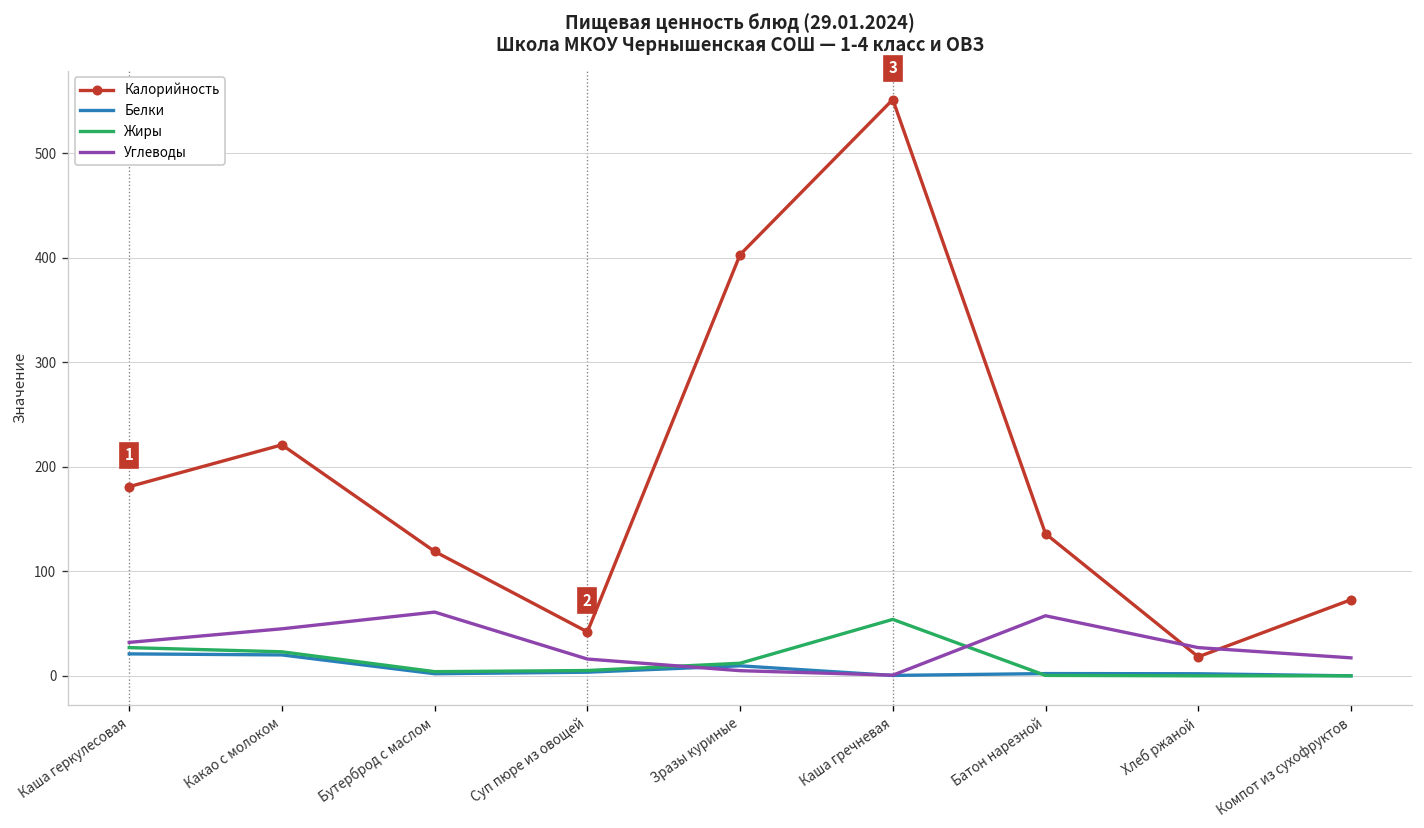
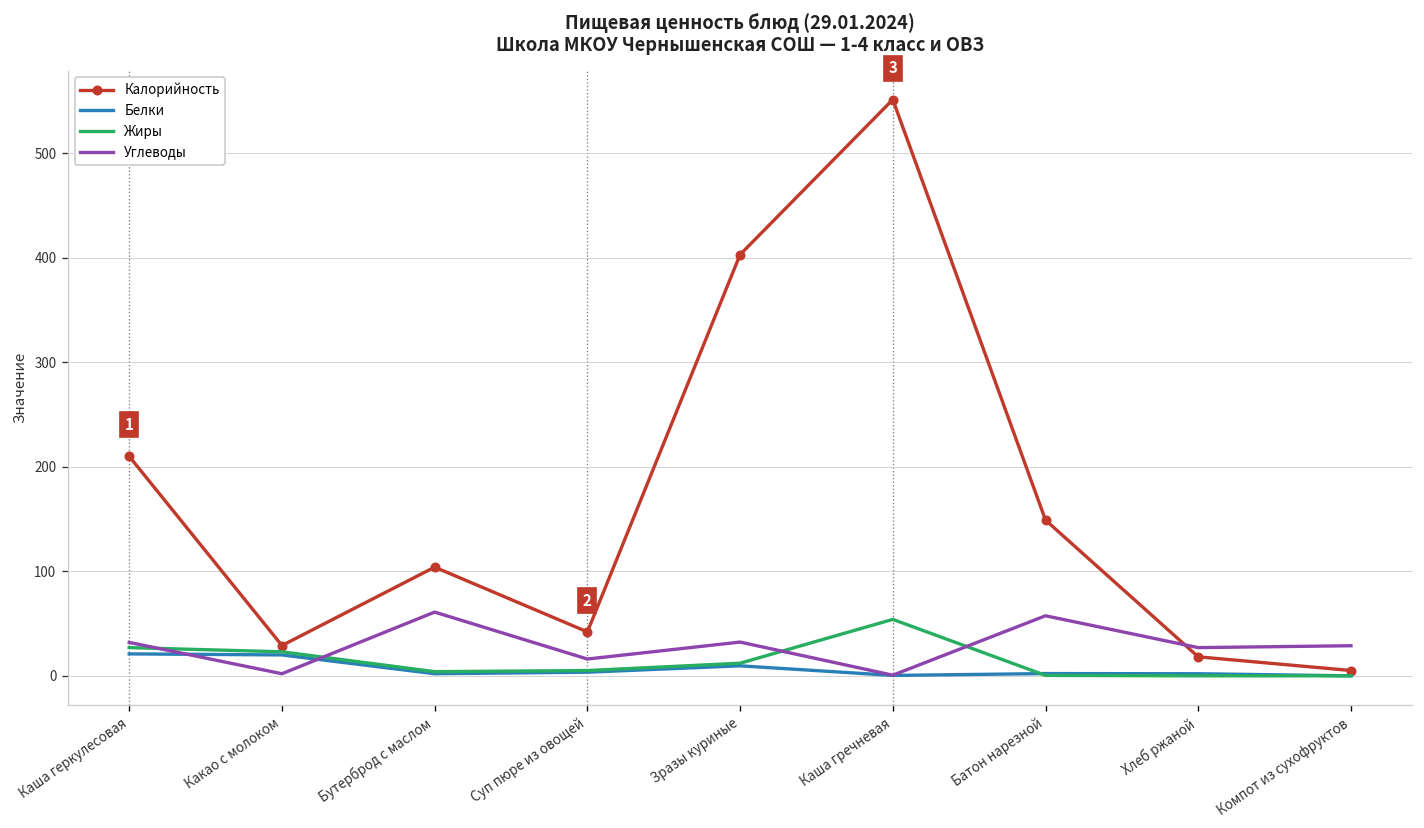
  {
    "Калорийность": {
-     "Каша геркулесовая": 180,
-     "Какао с молоком": 220,
-     "Бутерброд с маслом": 120,
+     "Каша геркулесовая": 210,
+     "Какао с молоком": 30,
+     "Бутерброд с маслом": 100,
      "Зразы куриные": 400,
-     "Батон нарезной": 140,
+     "Батон нарезной": 150,
      "Хлеб ржаной": 20,
-     "Компот из сухофруктов": 70
+     "Компот из сухофруктов": 10
    },
    "Белки": {
      "Каша геркулесовая": 20,
      "Какао с молоком": 20
    },
    "Жиры": {
      "Каша геркулесовая": 30,
      "Какао с молоком": 20,
      "Каша гречневая": 50
    },
    "Углеводы": {
      "Каша геркулесовая": 30,
-     "Какао с молоком": 50,
+     "Какао с молоком": 0,
      "Бутерброд с маслом": 60,
      "Суп пюре из овощей": 20,
-     "Зразы куриные": 0,
+     "Зразы куриные": 30,
      "Батон нарезной": 60,
      "Хлеб ржаной": 30,
-     "Компот из сухофруктов": 20
+     "Компот из сухофруктов": 30
    }
  }
